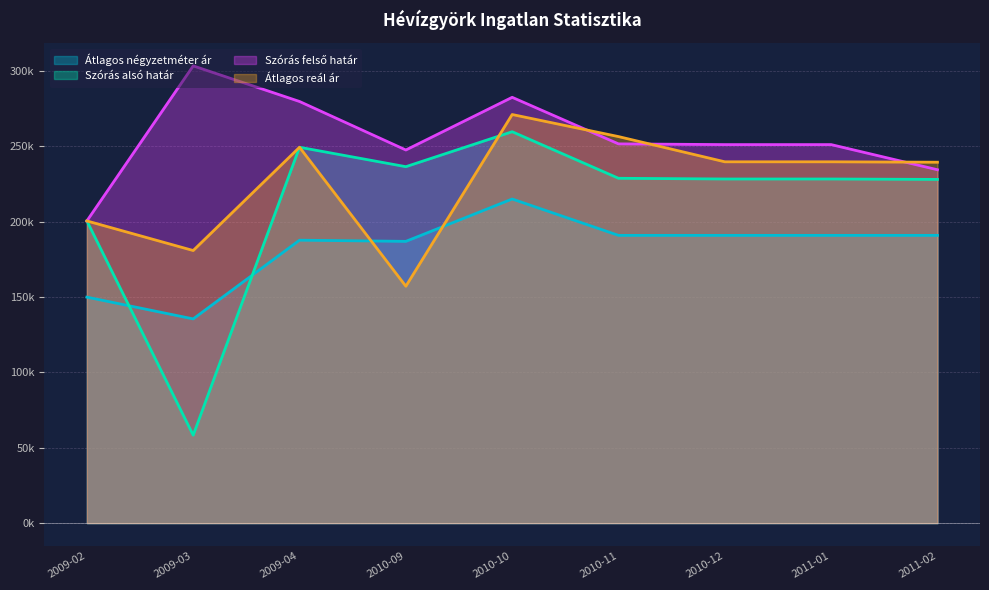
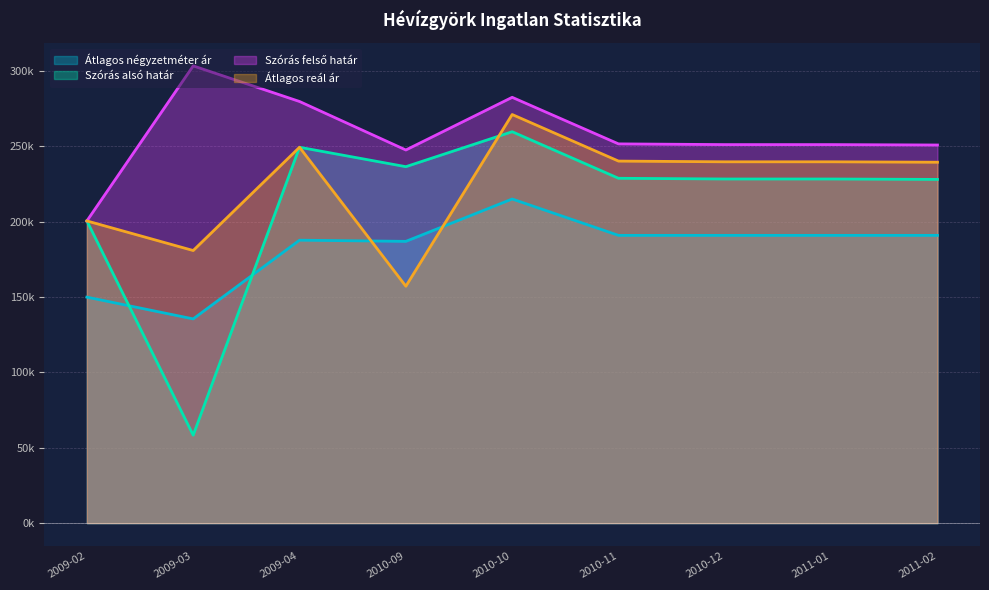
  {
    "Szórás felső határ": {
      "2009-04": 280000,
      "2010-09": 248000,
      "2010-10": 283000,
      "2010-11": 252000,
      "2010-12": 251000,
      "2011-01": 251000,
-     "2011-02": 235000
+     "2011-02": 251000
    },
    "Átlagos reál ár": {
      "2009-03": 181000,
      "2010-09": 157000,
      "2010-10": 271000,
-     "2010-11": 257000,
+     "2010-11": 240000,
      "2010-12": 240000,
      "2011-01": 240000,
      "2011-02": 240000
    }
  }
